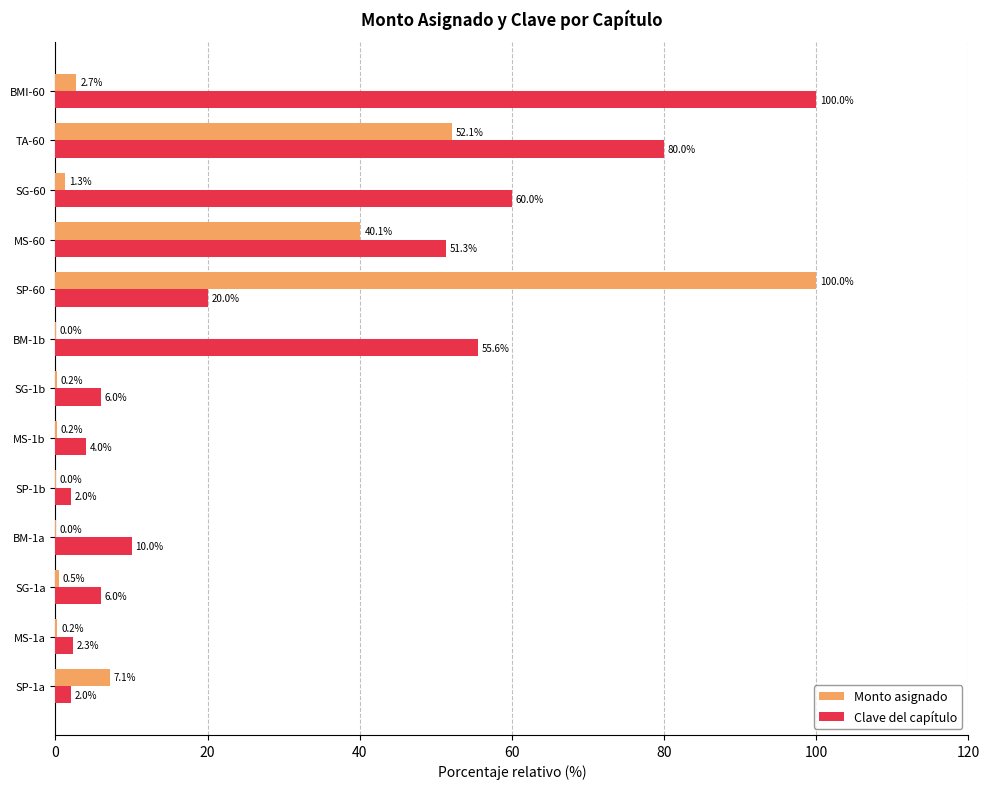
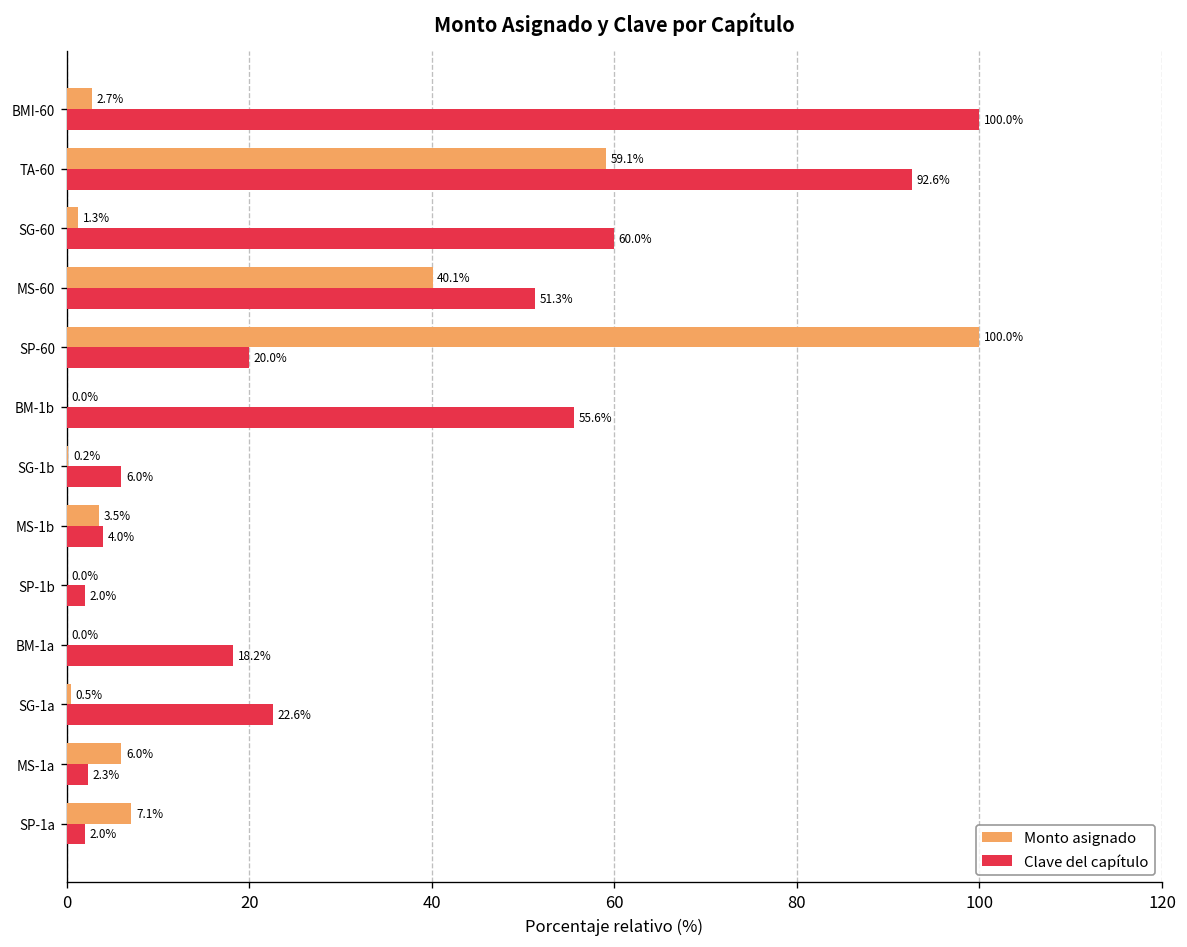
  {
    "Monto asignado": {
      "BMI-60": "2.7%",
-     "TA-60": "52.1%",
+     "TA-60": "59.1%",
      "SG-60": "1.3%",
      "MS-60": "40.1%",
      "SP-60": "100.0%",
      "BM-1b": "0.0%",
      "SG-1b": "0.2%",
-     "MS-1b": "0.2%",
+     "MS-1b": "3.5%",
      "SP-1b": "0.0%",
      "BM-1a": "0.0%",
      "SG-1a": "0.5%",
-     "MS-1a": "0.2%",
+     "MS-1a": "6.0%",
      "SP-1a": "7.1%"
    },
    "Clave del capítulo": {
      "BMI-60": "100.0%",
-     "TA-60": "80.0%",
+     "TA-60": "92.6%",
      "SG-60": "60.0%",
      "MS-60": "51.3%",
      "SP-60": "20.0%",
      "BM-1b": "55.6%",
      "SG-1b": "6.0%",
      "MS-1b": "4.0%",
      "SP-1b": "2.0%",
-     "BM-1a": "10.0%",
-     "SG-1a": "6.0%",
+     "BM-1a": "18.2%",
+     "SG-1a": "22.6%",
      "MS-1a": "2.3%",
      "SP-1a": "2.0%"
    }
  }
